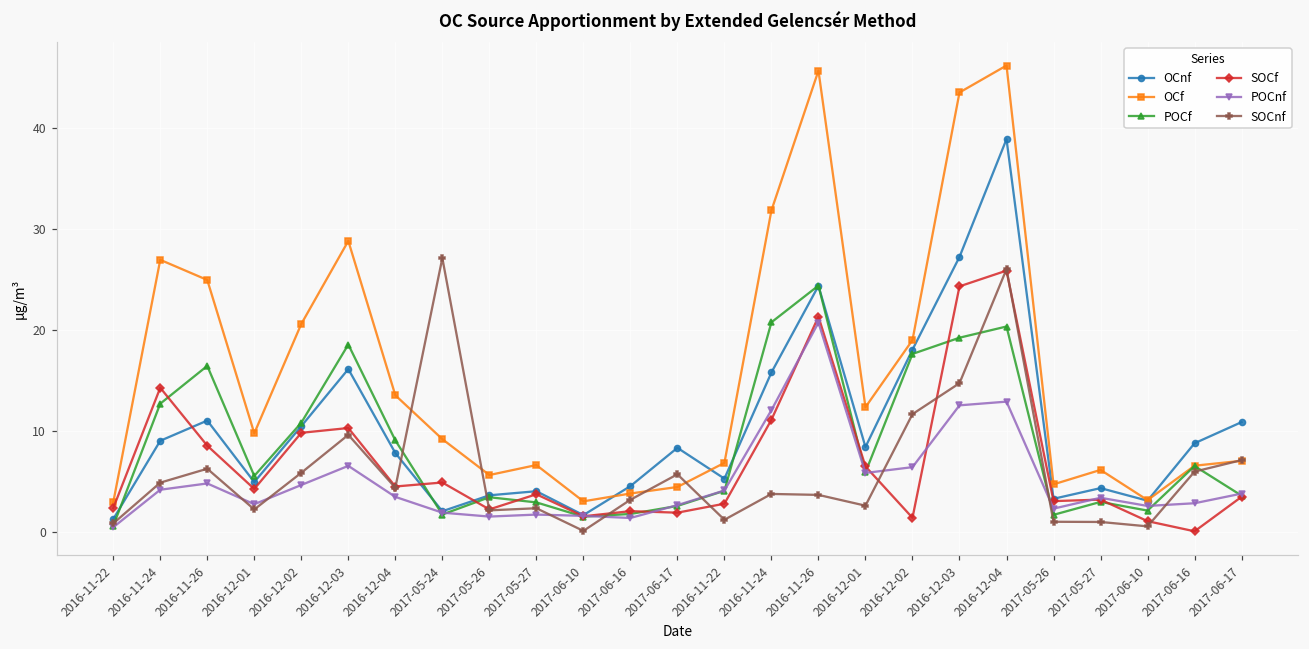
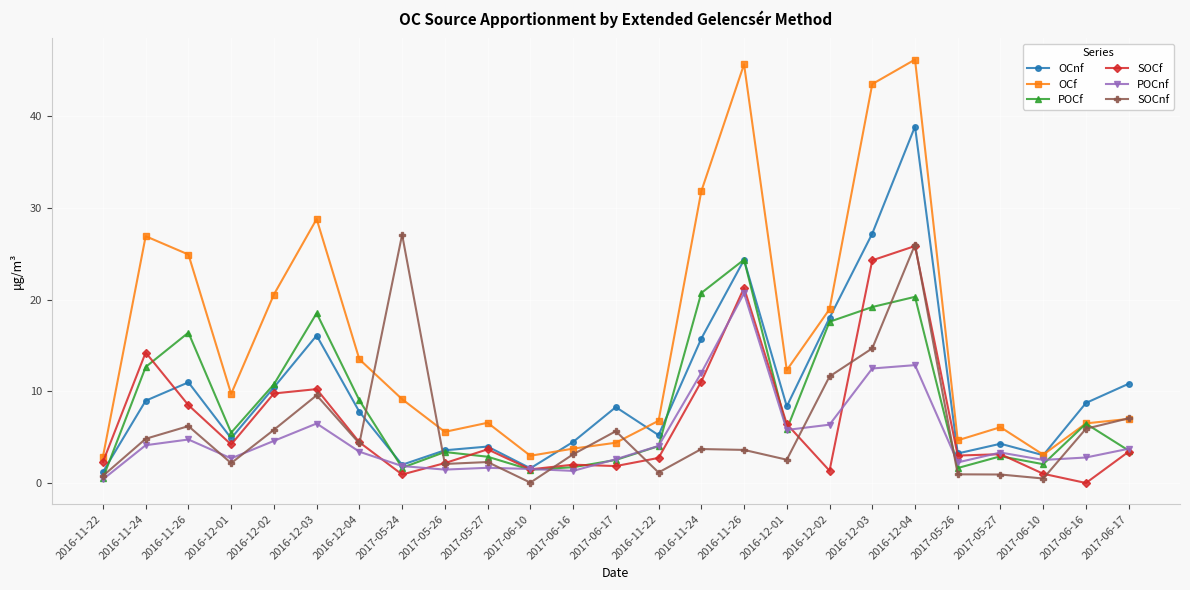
  {
    "OCf": {
      "2017-05-24": 9
    },
    "SOCf": {
-     "2017-05-24": 5
+     "2017-05-24": 1
    },
    "SOCnf": {
      "2017-05-24": 27
    }
  }
